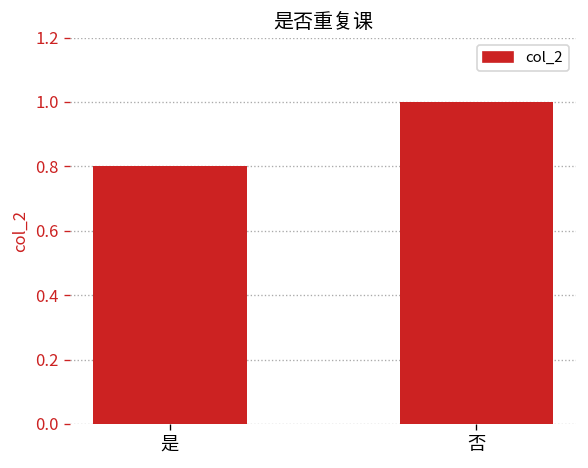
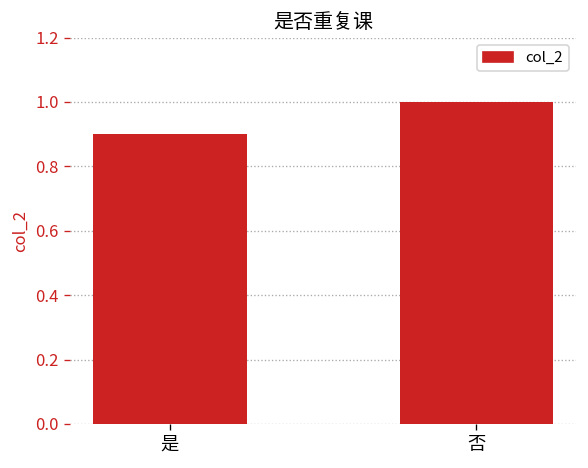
  {
-   "是": 0.8,
+   "是": 0.9,
    "否": 1.0
  }
